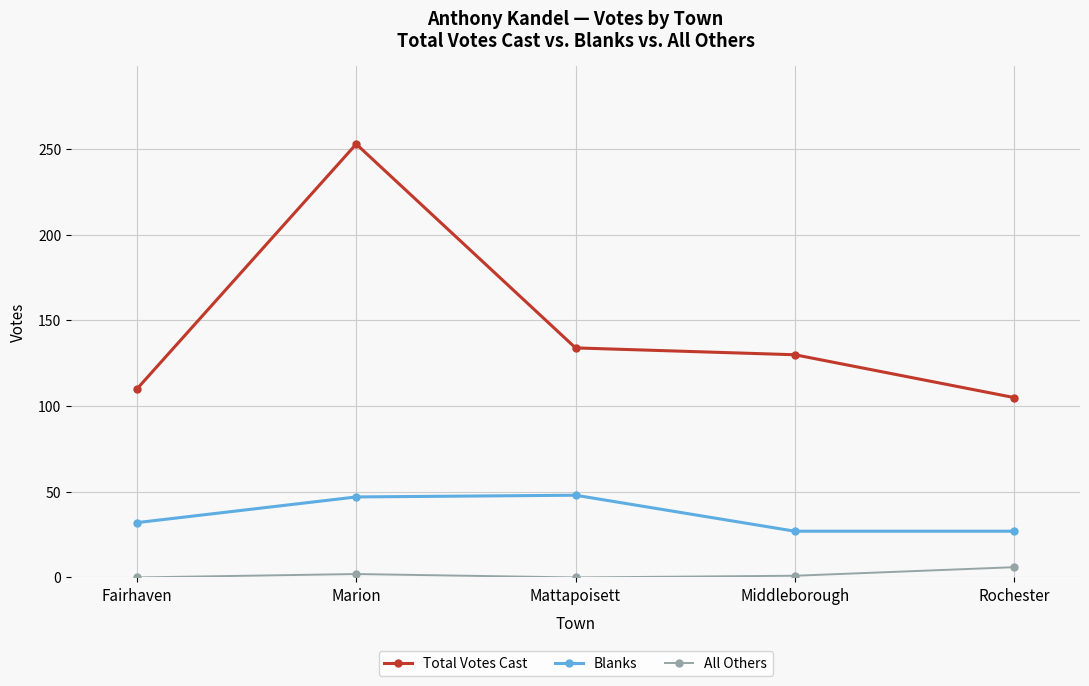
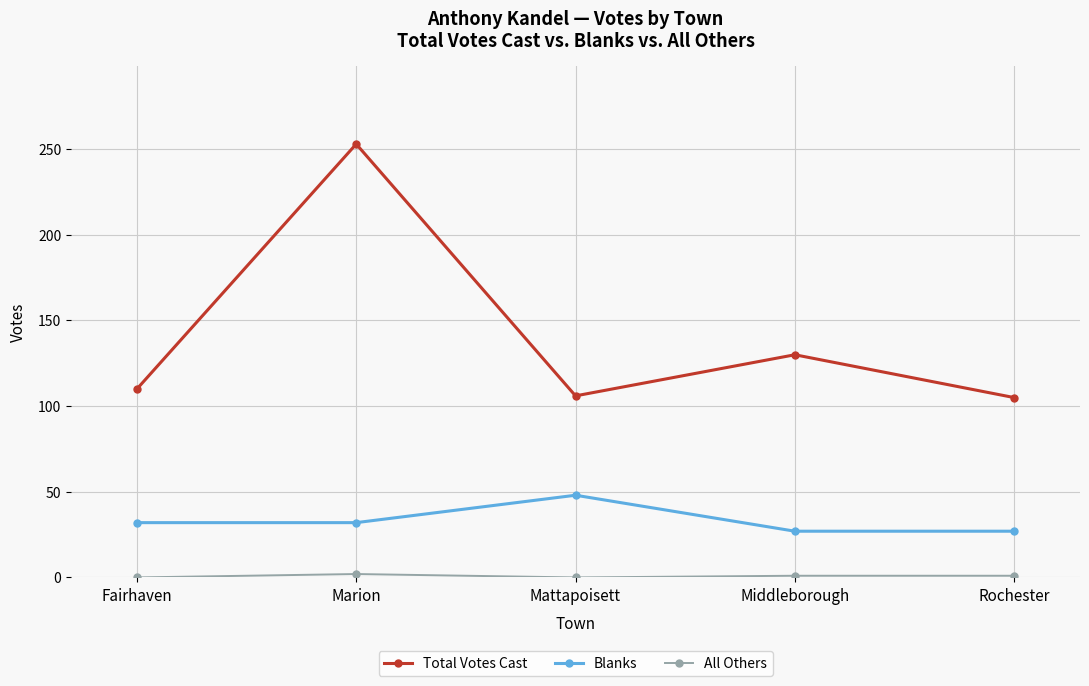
  {
    "Total Votes Cast": {
      "Fairhaven": 110,
      "Marion": 253,
-     "Mattapoisett": 134,
+     "Mattapoisett": 106,
      "Middleborough": 130,
      "Rochester": 105
    },
    "Blanks": {
      "Fairhaven": 32,
-     "Marion": 47,
+     "Marion": 32,
      "Mattapoisett": 48,
      "Middleborough": 27,
      "Rochester": 27
    },
    "All Others": {
      "Fairhaven": 0,
      "Marion": 2,
      "Mattapoisett": 0,
      "Middleborough": 1,
-     "Rochester": 6
+     "Rochester": 1
    }
  }
